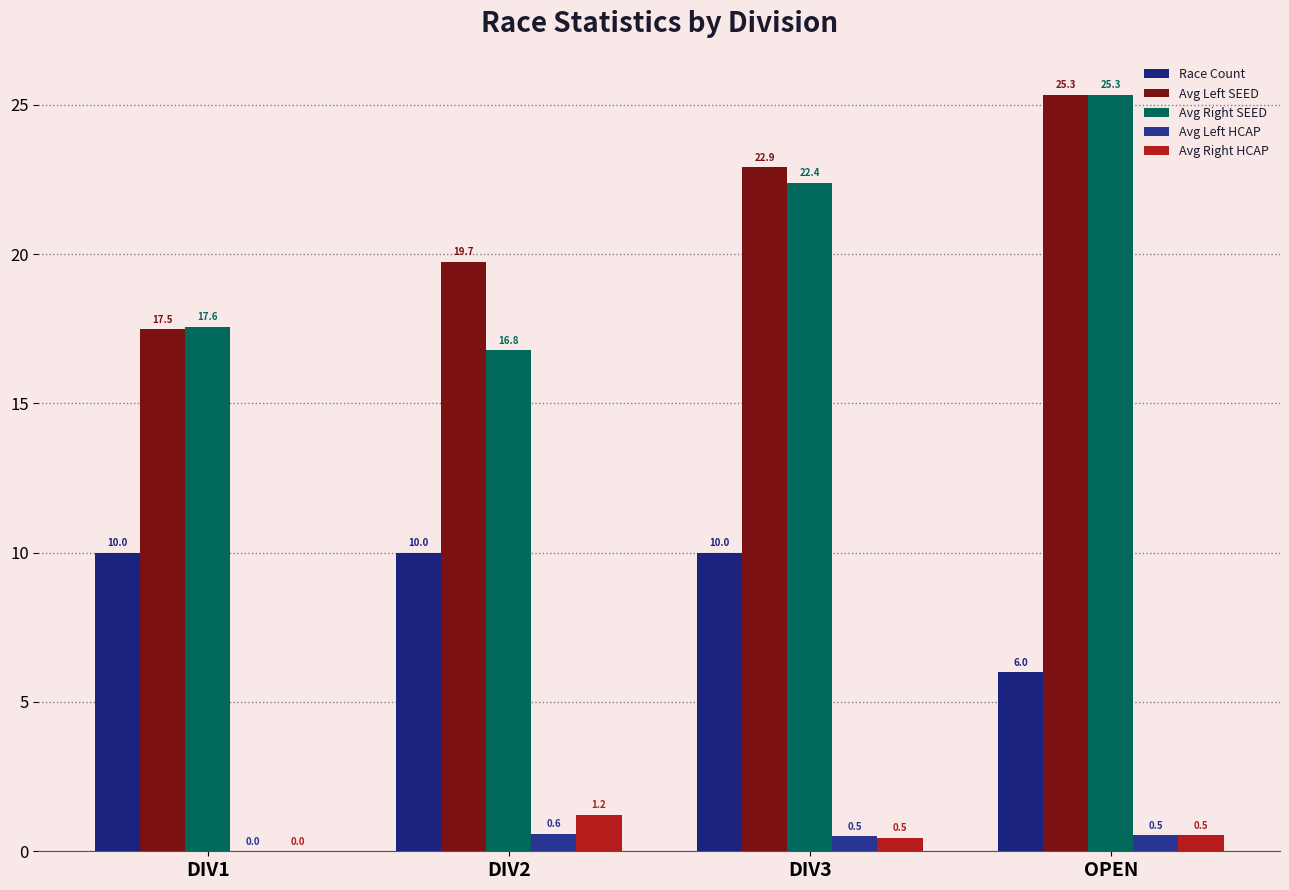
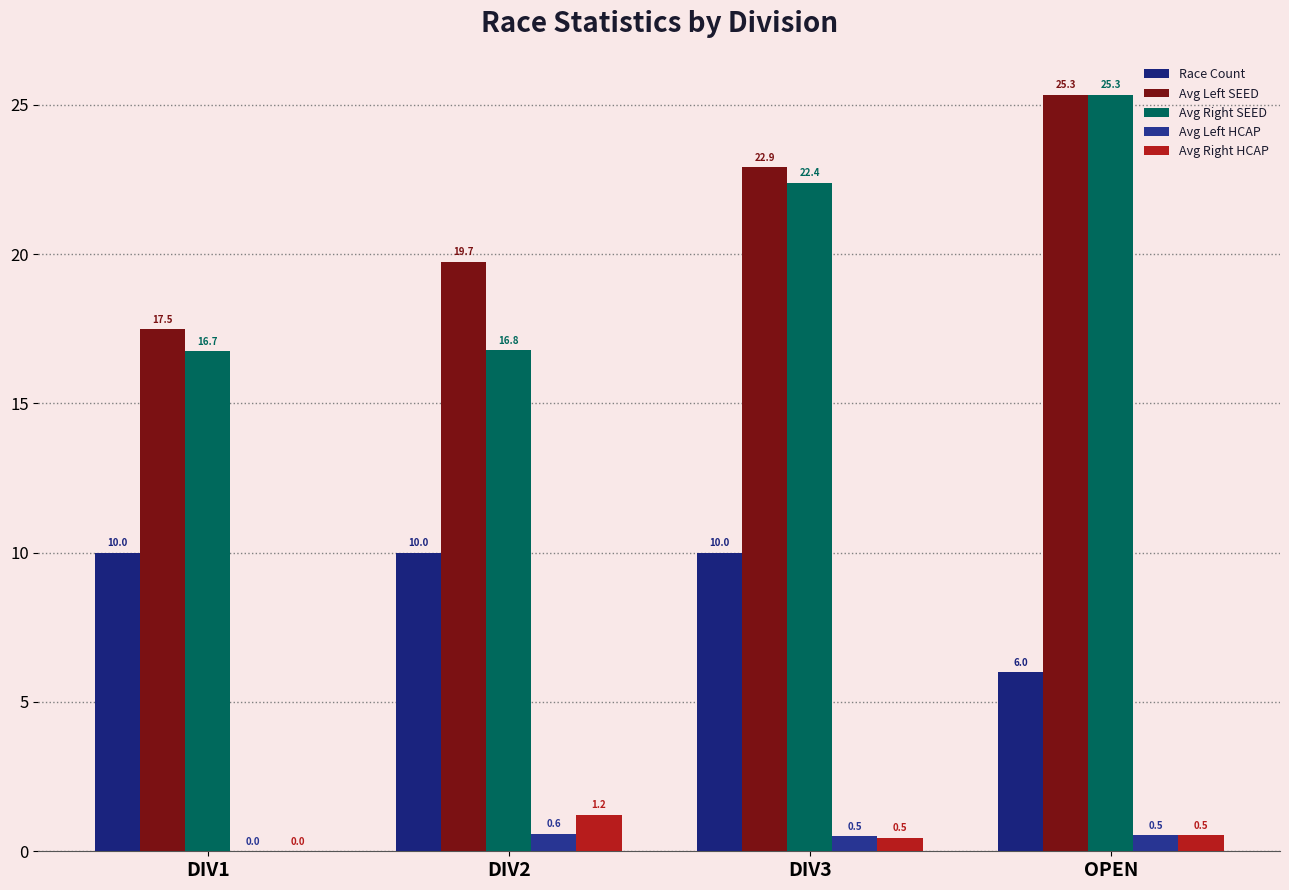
  {
    "Avg Left SEED": {
      "DIV1": 17.5,
      "DIV2": 19.7,
      "DIV3": 22.9,
      "OPEN": 25.3
    },
    "Avg Right SEED": {
-     "DIV1": 17.6,
+     "DIV1": 16.7,
      "DIV2": 16.8,
      "DIV3": 22.4,
      "OPEN": 25.3
    },
    "Avg Right HCAP": {
      "DIV1": 0.0,
      "DIV2": 1.2,
      "DIV3": 0.5,
      "OPEN": 0.5
    }
  }
